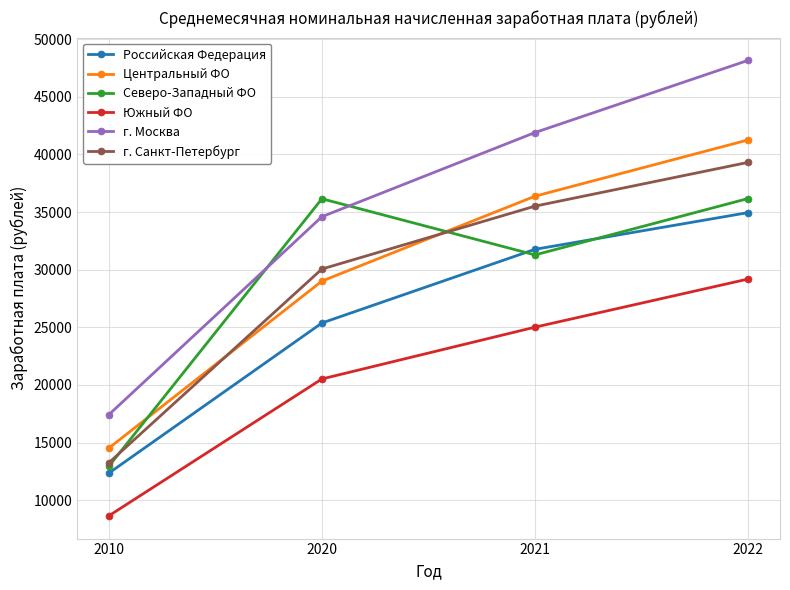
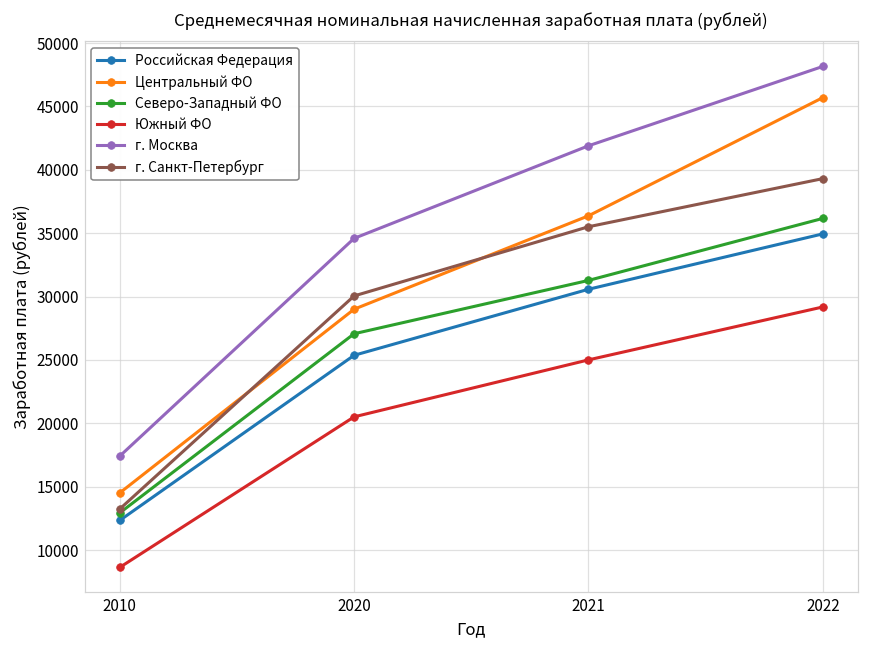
  {
    "Российская Федерация": {
      "2010": 12300,
      "2020": 25400,
-     "2021": 31800,
+     "2021": 30600,
      "2022": 34900
    },
    "Центральный ФО": {
      "2010": 14500,
      "2020": 29000,
      "2021": 36400,
-     "2022": 41300
+     "2022": 45700
    },
    "Северо-Западный ФО": {
      "2010": 12900,
-     "2020": 36200,
+     "2020": 27100,
      "2021": 31300,
      "2022": 36200
    },
    "Южный ФО": {
      "2010": 8600,
      "2020": 20500,
      "2021": 25000,
      "2022": 29200
    },
    "г. Москва": {
      "2010": 17400,
      "2020": 34600,
      "2021": 41900,
      "2022": 48200
    },
    "г. Санкт-Петербург": {
      "2010": 13200,
      "2020": 30100,
      "2021": 35500,
      "2022": 39300
    }
  }
